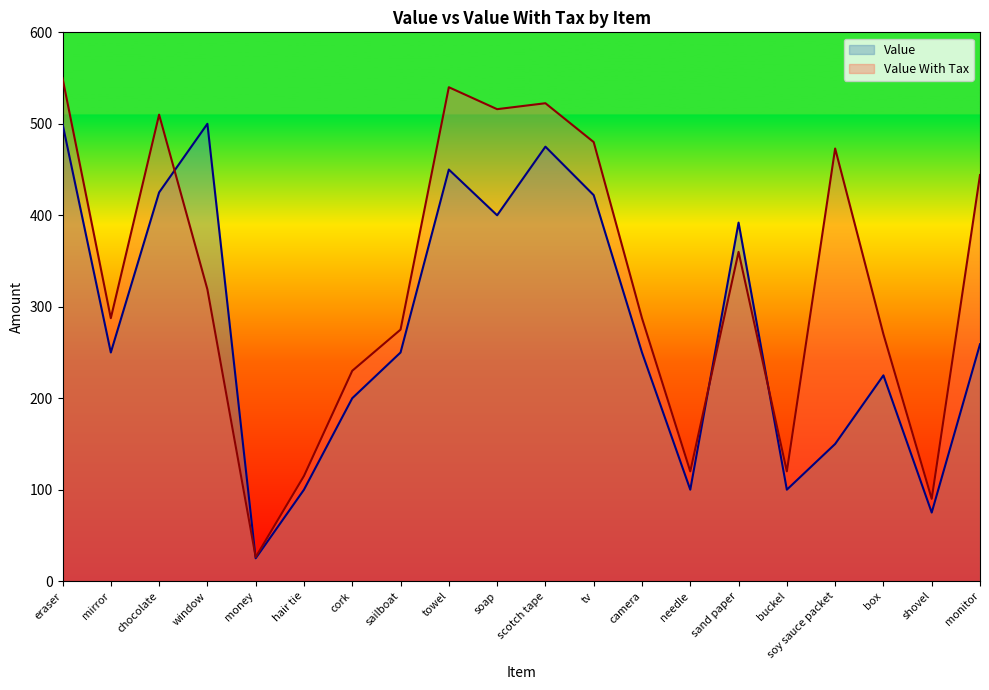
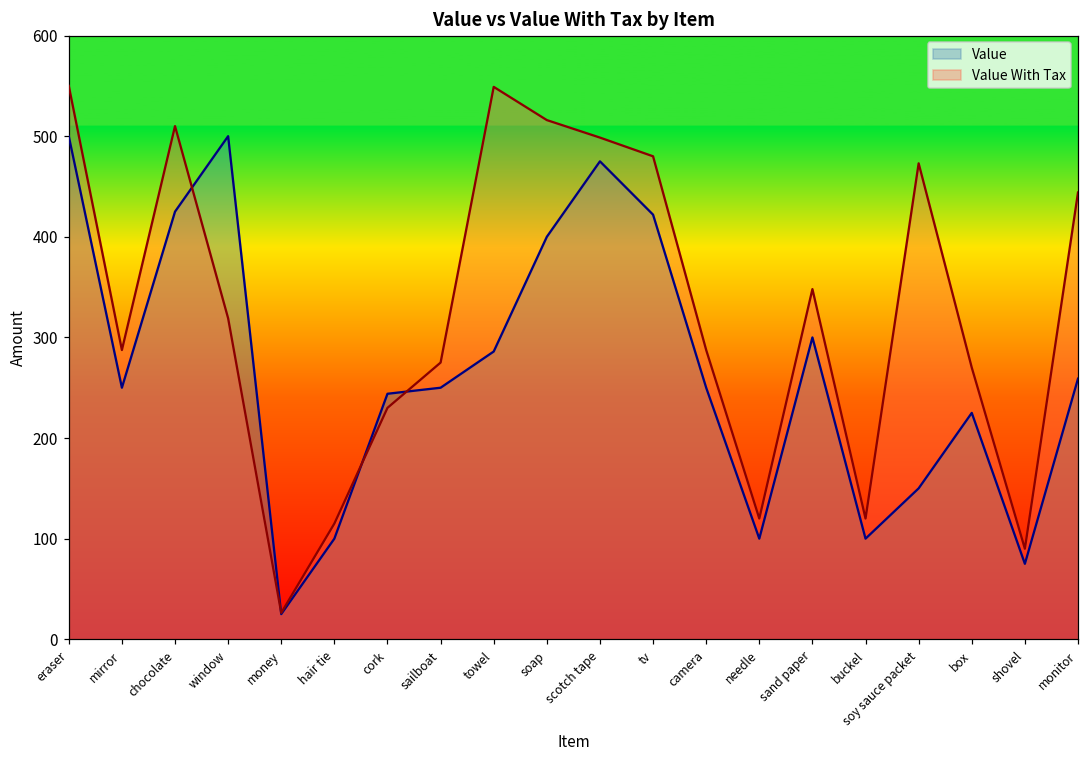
  {
    "Value": {
      "eraser": 500,
      "mirror": 250,
      "chocolate": 430,
      "window": 500,
      "hair tie": 100,
-     "cork": 200,
+     "cork": 240,
      "sailboat": 250,
-     "towel": 450,
+     "towel": 290,
      "soap": 400,
      "scotch tape": 480,
      "tv": 420,
      "camera": 250,
      "needle": 100,
-     "sand paper": 390,
+     "sand paper": 300,
      "buckel": 100,
      "soy sauce packet": 150,
      "box": 230,
      "shovel": 80,
      "monitor": 260
    },
    "Value With Tax": {
      "eraser": 550,
      "mirror": 290,
      "chocolate": 510,
      "window": 320,
      "hair tie": 120,
      "cork": 230,
      "sailboat": 280,
-     "towel": 540,
+     "towel": 550,
      "soap": 520,
-     "scotch tape": 520,
+     "scotch tape": 500,
      "tv": 480,
      "camera": 290,
      "needle": 120,
-     "sand paper": 360,
+     "sand paper": 350,
      "buckel": 120,
      "soy sauce packet": 470,
      "box": 270,
      "shovel": 90,
      "monitor": 440
    }
  }
